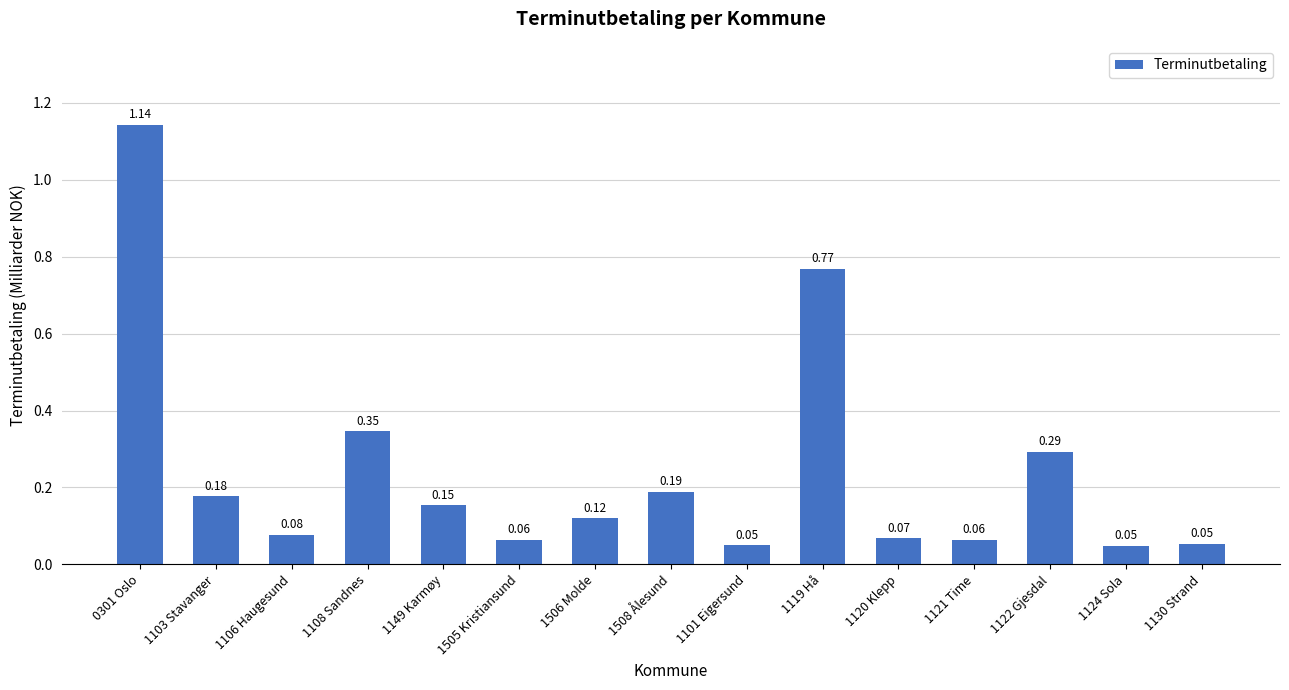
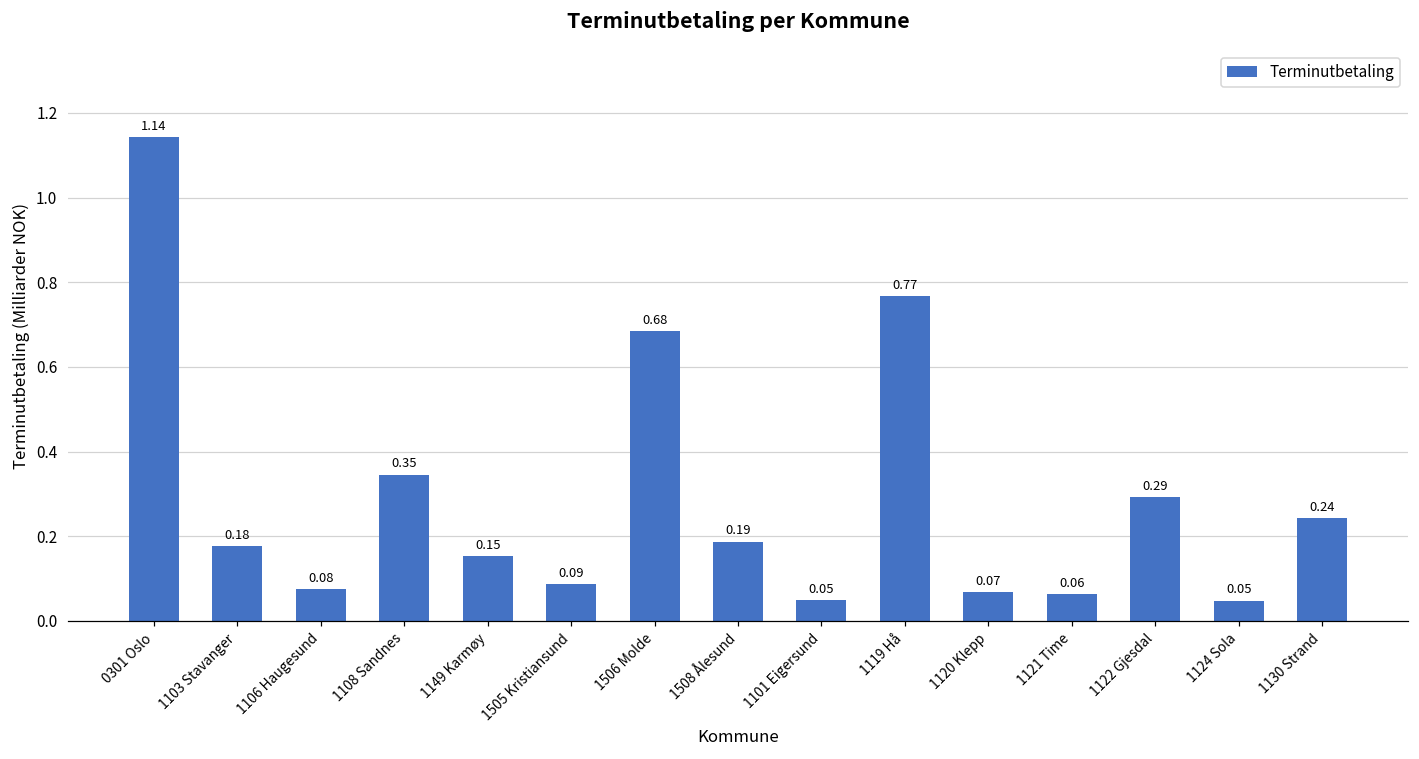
  {
    "0301 Oslo": 1.14,
    "1103 Stavanger": 0.18,
    "1106 Haugesund": 0.08,
    "1108 Sandnes": 0.35,
    "1149 Karmøy": 0.15,
-   "1505 Kristiansund": 0.06,
-   "1506 Molde": 0.12,
+   "1505 Kristiansund": 0.09,
+   "1506 Molde": 0.68,
    "1508 Ålesund": 0.19,
    "1101 Eigersund": 0.05,
    "1119 Hå": 0.77,
    "1120 Klepp": 0.07,
    "1121 Time": 0.06,
    "1122 Gjesdal": 0.29,
    "1124 Sola": 0.05,
-   "1130 Strand": 0.05
+   "1130 Strand": 0.24
  }
